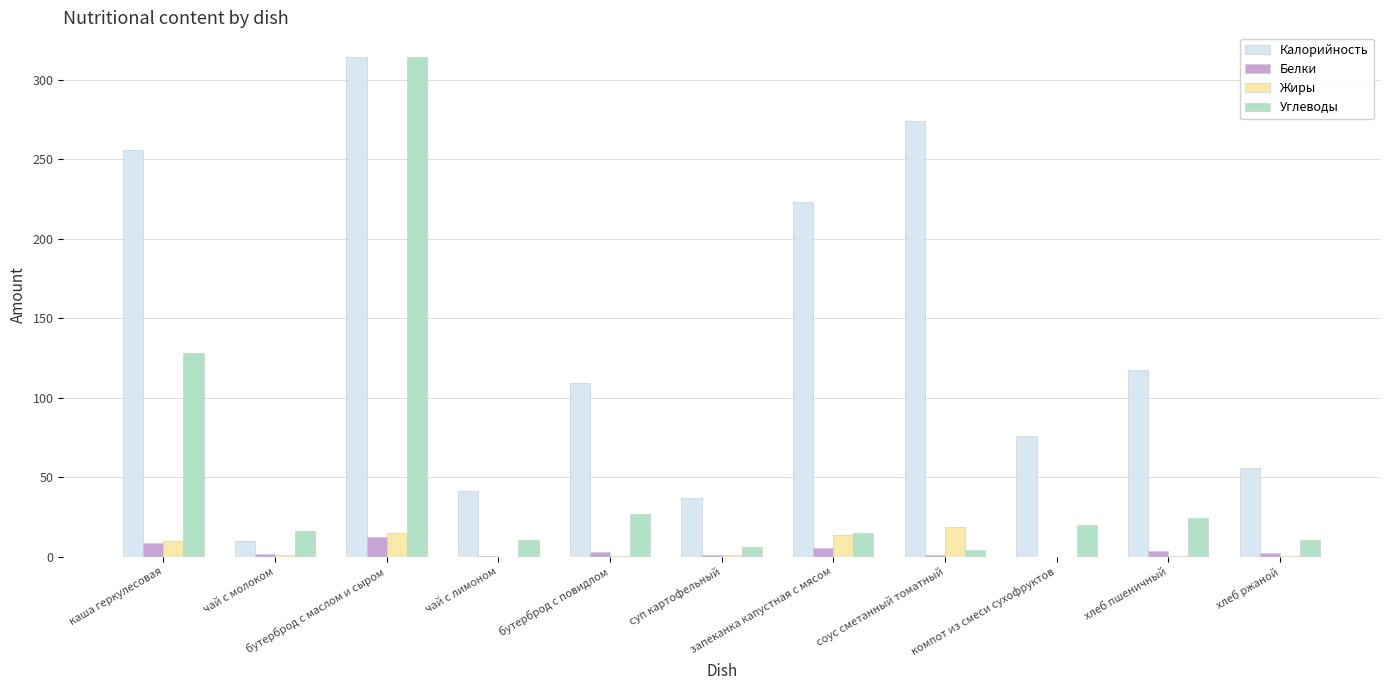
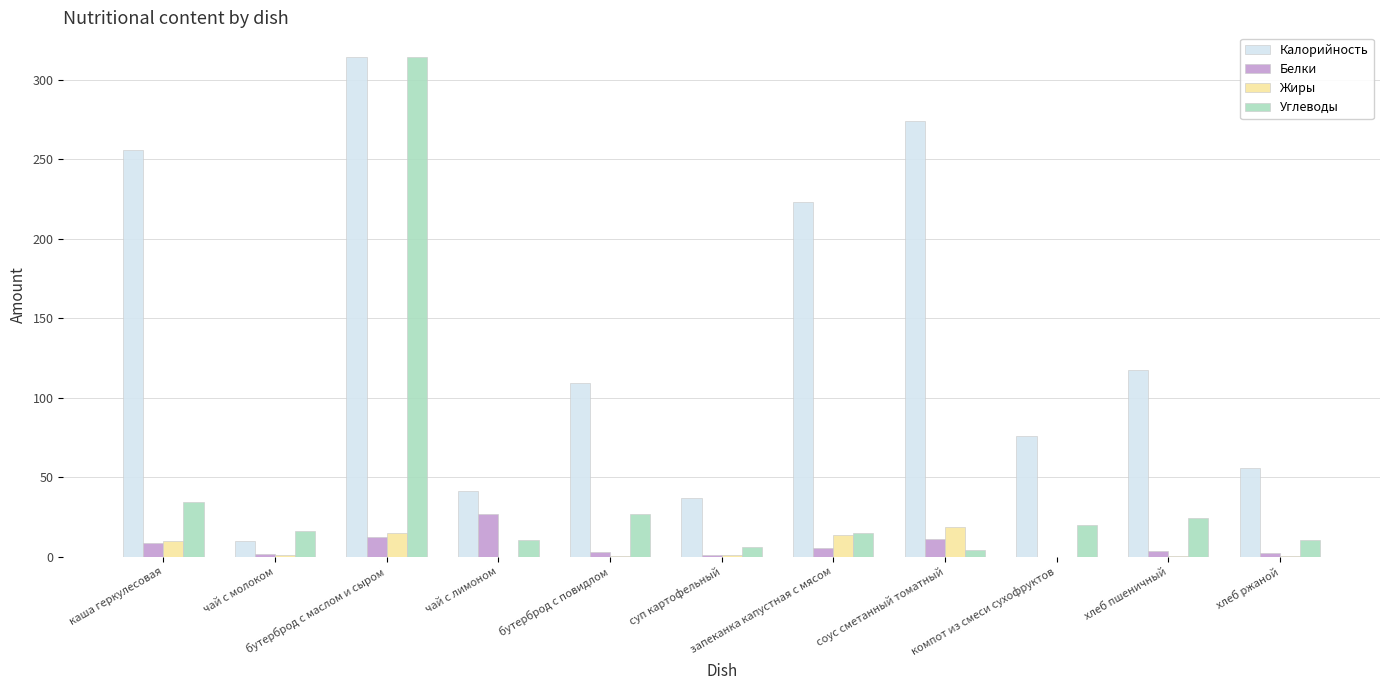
  {
    "Калорийность": {
      "каша геркулесовая": 256,
      "чай с молоком": 10,
      "бутерброд с маслом и сыром": 314,
      "чай с лимоном": 41,
      "бутерброд с повидлом": 109,
      "суп картофельный": 37,
      "запеканка капустная с мясом": 223,
      "соус сметанный томатный": 274,
      "компот из смеси сухофруктов": 76,
      "хлеб пшеничный": 118,
      "хлеб ржаной": 56
    },
    "Белки": {
      "каша геркулесовая": 8,
      "бутерброд с маслом и сыром": 12,
-     "чай с лимоном": 0,
+     "чай с лимоном": 27,
      "бутерброд с повидлом": 3,
      "запеканка капустная с мясом": 6,
-     "соус сметанный томатный": 1,
+     "соус сметанный томатный": 11,
      "компот из смеси сухофруктов": 0,
      "хлеб пшеничный": 4,
      "хлеб ржаной": 2
    },
    "Жиры": {
      "каша геркулесовая": 10,
      "бутерброд с маслом и сыром": 15,
      "запеканка капустная с мясом": 14,
      "соус сметанный томатный": 19,
      "компот из смеси сухофруктов": 0
    },
    "Углеводы": {
-     "каша геркулесовая": 128,
+     "каша геркулесовая": 34,
      "чай с молоком": 16,
      "бутерброд с маслом и сыром": 314,
      "чай с лимоном": 10,
      "бутерброд с повидлом": 27,
      "суп картофельный": 6,
      "запеканка капустная с мясом": 15,
      "соус сметанный томатный": 4,
      "компот из смеси сухофруктов": 20,
      "хлеб пшеничный": 25,
      "хлеб ржаной": 11
    }
  }
